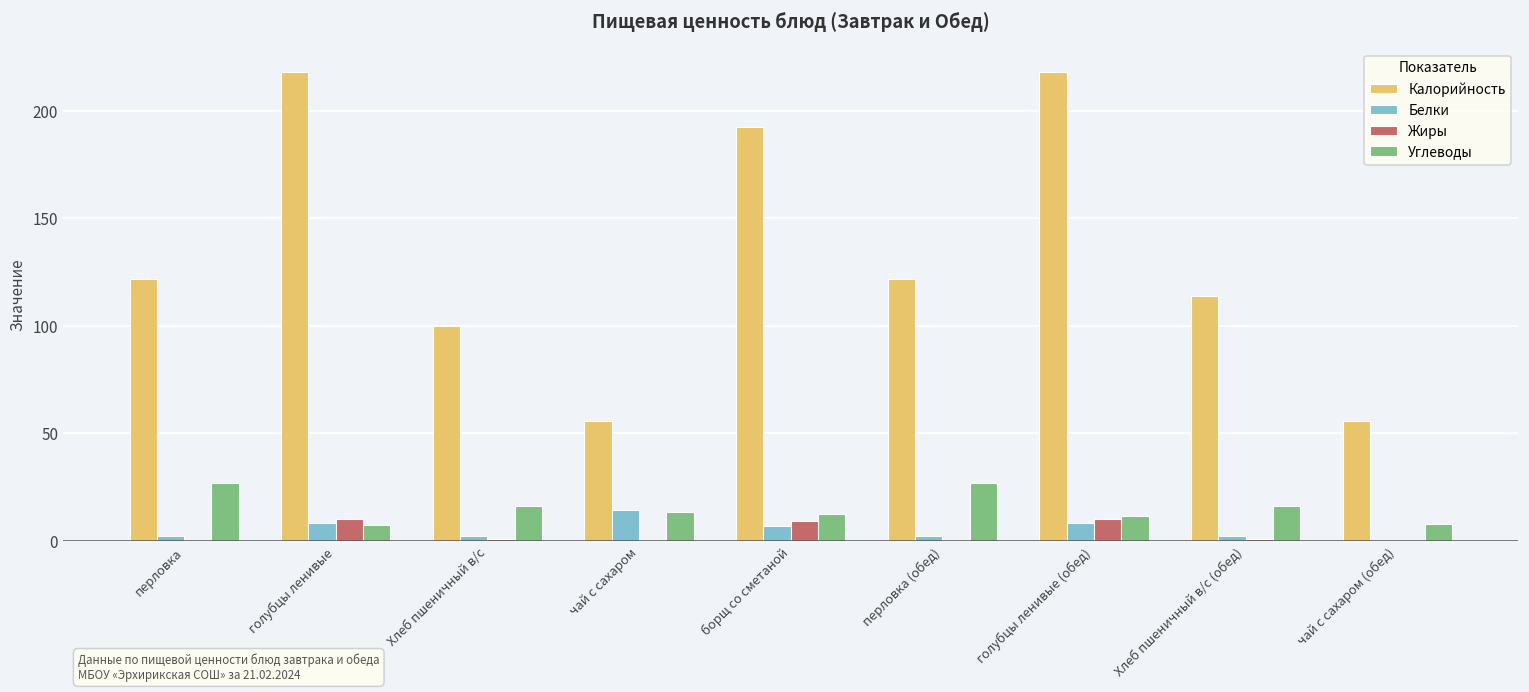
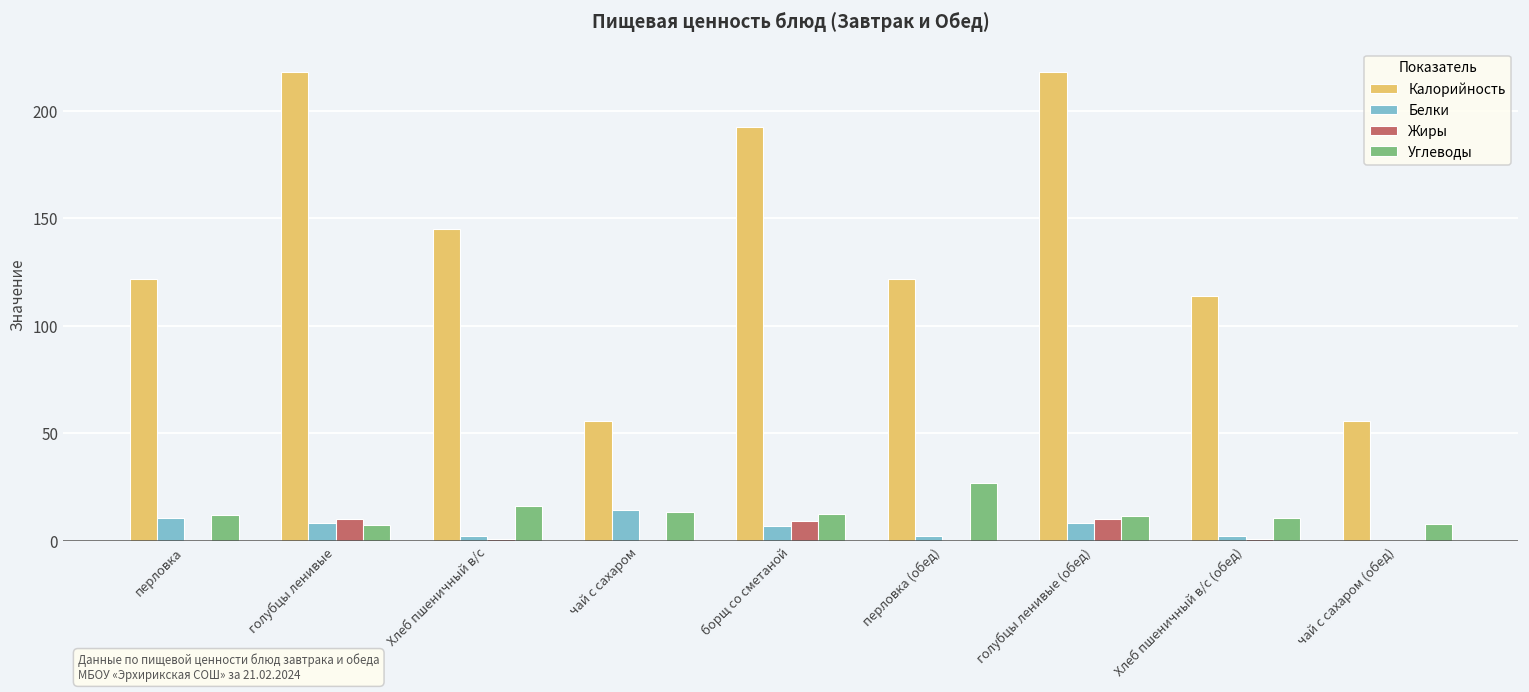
  {
    "Калорийность": {
      "перловка": 122,
      "голубцы ленивые": 218,
-     "Хлеб пшеничный в/с": 100,
+     "Хлеб пшеничный в/с": 145,
      "чай с сахаром": 56,
      "борщ со сметаной": 193,
      "перловка (обед)": 122,
      "голубцы ленивые (обед)": 218,
      "Хлеб пшеничный в/с (обед)": 114,
      "чай с сахаром (обед)": 56
    },
    "Белки": {
-     "перловка": 3,
+     "перловка": 11,
      "голубцы ленивые": 8,
      "Хлеб пшеничный в/с": 2,
      "чай с сахаром": 15,
      "борщ со сметаной": 7,
      "перловка (обед)": 3,
      "голубцы ленивые (обед)": 8,
      "Хлеб пшеничный в/с (обед)": 2
    },
    "Жиры": {
      "голубцы ленивые": 10,
      "чай с сахаром": 0,
      "борщ со сметаной": 10,
      "голубцы ленивые (обед)": 10,
      "чай с сахаром (обед)": 0
    },
    "Углеводы": {
-     "перловка": 27,
+     "перловка": 12,
      "голубцы ленивые": 8,
      "Хлеб пшеничный в/с": 16,
      "чай с сахаром": 14,
      "борщ со сметаной": 13,
      "перловка (обед)": 27,
      "голубцы ленивые (обед)": 12,
-     "Хлеб пшеничный в/с (обед)": 16,
+     "Хлеб пшеничный в/с (обед)": 10,
      "чай с сахаром (обед)": 8
    }
  }
